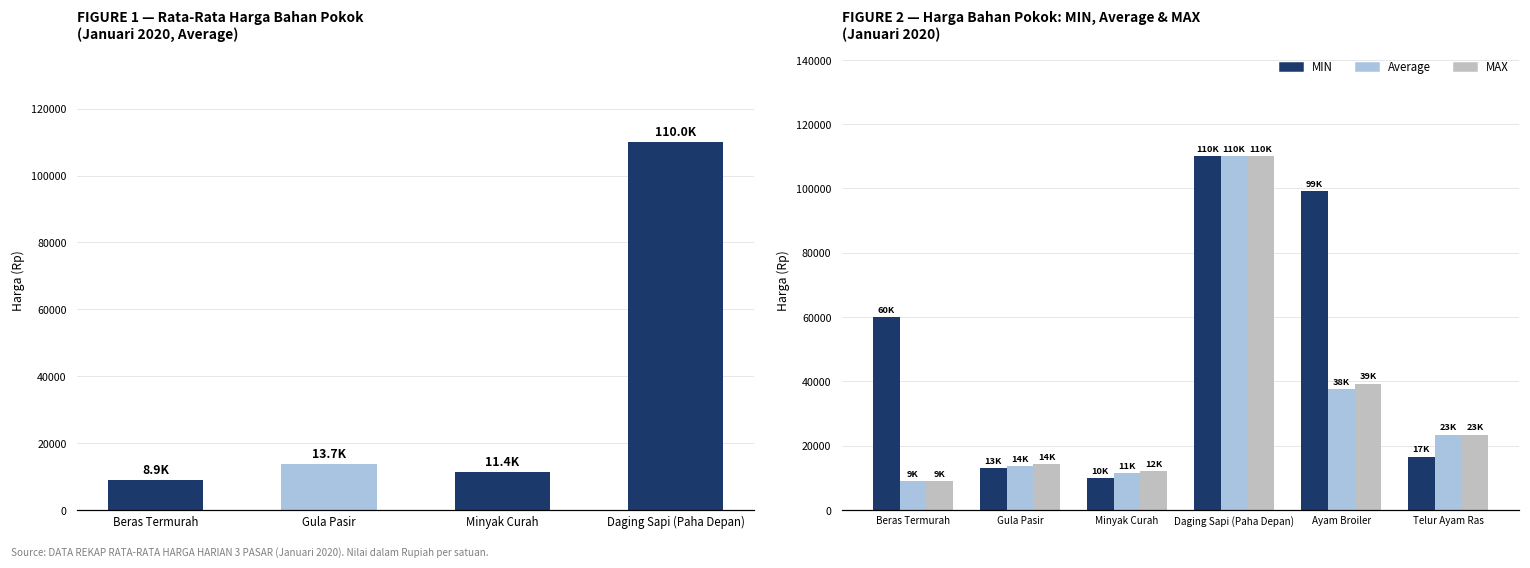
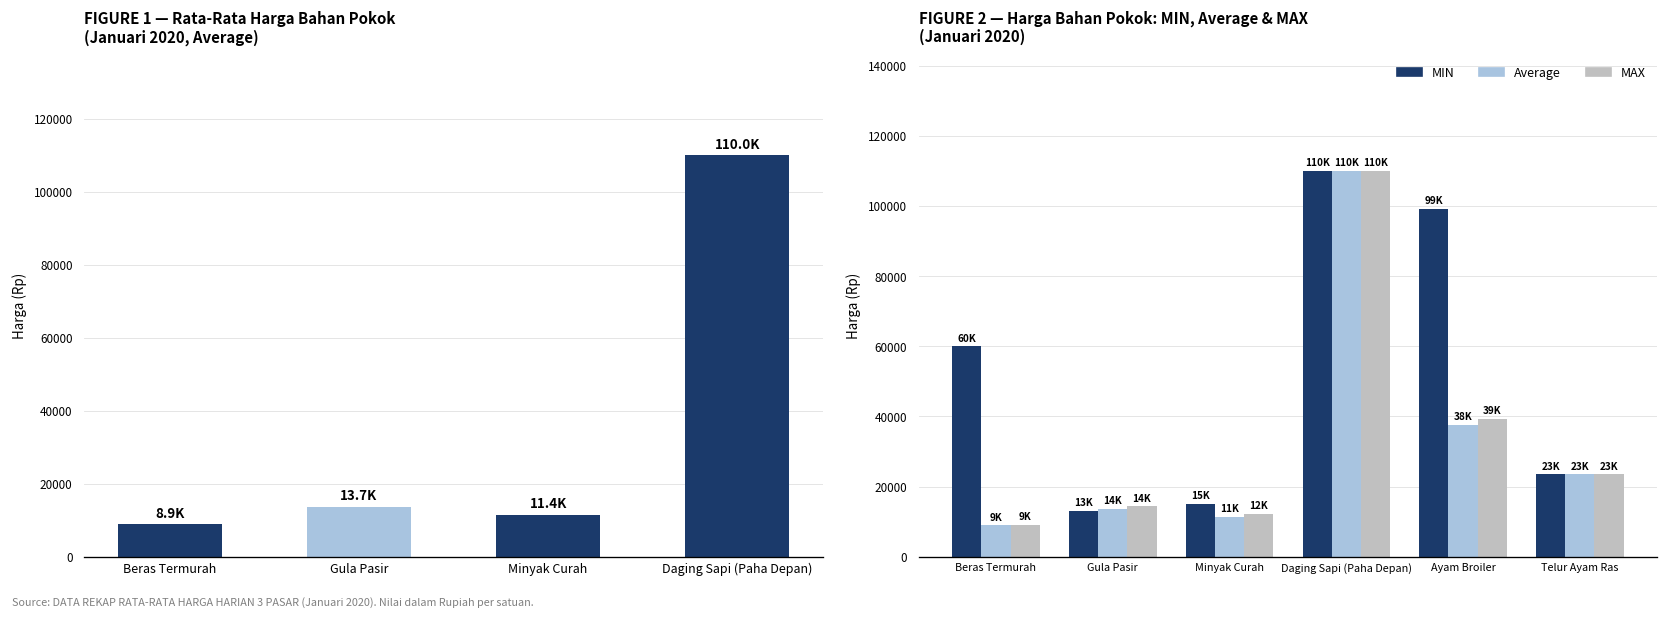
  {
    "FIGURE 1 — Rata-Rata Harga Bahan Pokok (Januari 2020, Average)": {
      "Beras Termurah": "8.9K",
      "Gula Pasir": "13.7K",
      "Minyak Curah": "11.4K",
      "Daging Sapi (Paha Depan)": "110.0K"
    },
    "FIGURE 2 — Harga Bahan Pokok: MIN, Average & MAX (Januari 2020)": {
      "MIN": {
        "Beras Termurah": "60K",
        "Gula Pasir": "13K",
-       "Minyak Curah": "10K",
+       "Minyak Curah": "15K",
        "Daging Sapi (Paha Depan)": "110K",
        "Ayam Broiler": "99K",
-       "Telur Ayam Ras": "17K"
+       "Telur Ayam Ras": "23K"
      }
    }
  }
